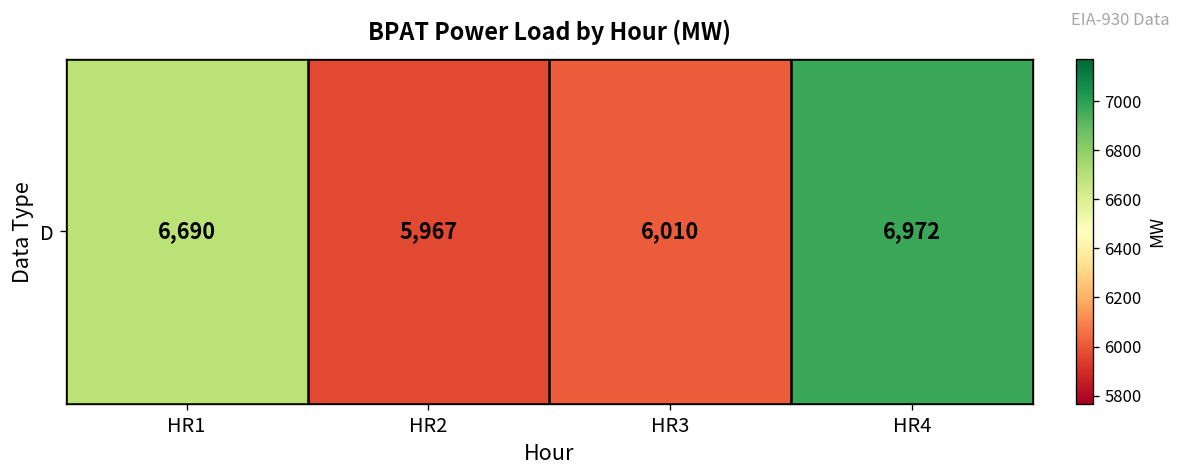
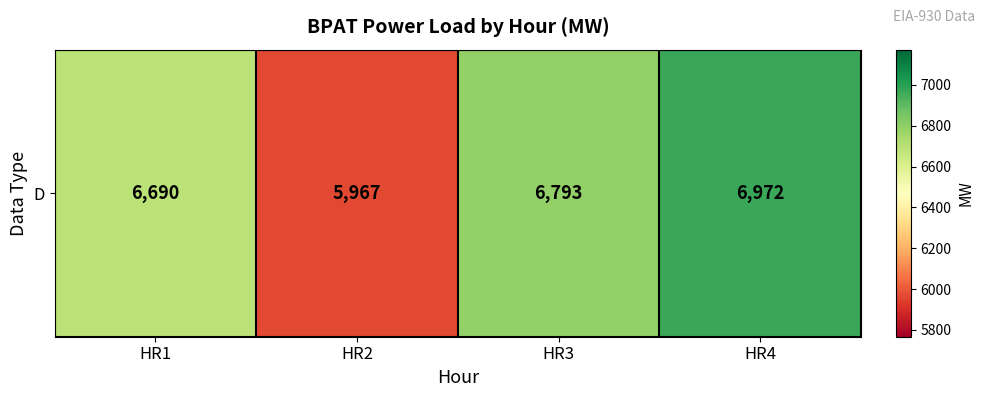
  {
    "D": {
      "HR1": "6,690",
      "HR2": "5,967",
-     "HR3": "6,010",
+     "HR3": "6,793",
      "HR4": "6,972"
    }
  }
